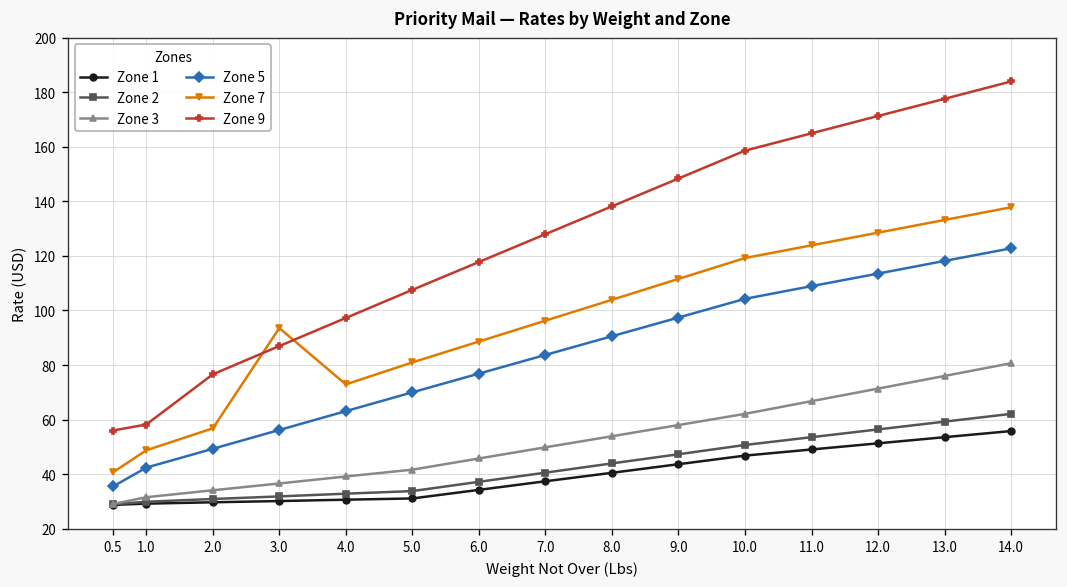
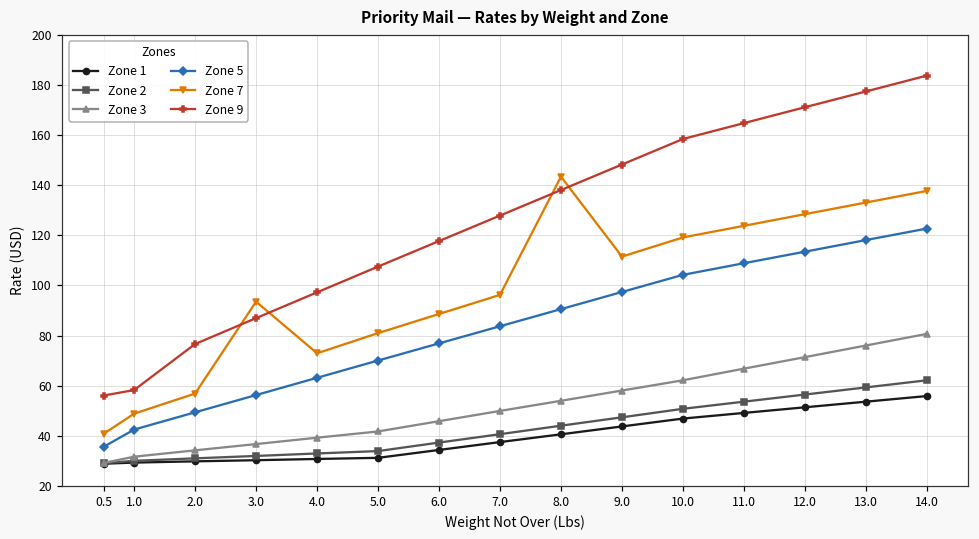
  {
    "Zone 1": {
      "2.0": 30,
      "3.0": 30,
      "4.0": 31,
      "5.0": 31,
      "6.0": 34,
      "7.0": 37,
      "8.0": 41,
      "9.0": 44,
      "10.0": 47,
      "11.0": 49,
      "12.0": 51,
      "13.0": 54,
      "14.0": 56
    },
    "Zone 2": {
      "2.0": 31,
      "3.0": 32,
      "4.0": 33,
      "5.0": 34,
      "6.0": 37,
      "7.0": 41,
      "8.0": 44,
      "9.0": 47,
      "10.0": 51,
      "11.0": 54,
      "12.0": 56,
      "13.0": 59,
      "14.0": 62
    },
    "Zone 3": {
      "1.0": 32,
      "2.0": 34,
      "3.0": 37,
      "4.0": 39,
      "5.0": 42,
      "6.0": 46,
      "7.0": 50,
      "8.0": 54,
      "9.0": 58,
      "10.0": 62,
      "11.0": 67,
      "12.0": 71,
      "13.0": 76,
      "14.0": 81
    },
    "Zone 5": {
      "0.5": 36,
      "1.0": 42,
      "2.0": 49,
      "3.0": 56,
      "4.0": 63,
      "5.0": 70,
      "6.0": 77,
      "7.0": 84,
      "8.0": 91,
      "9.0": 97,
      "10.0": 104,
      "11.0": 109,
      "12.0": 114,
      "13.0": 118,
      "14.0": 123
    },
    "Zone 7": {
      "0.5": 41,
      "1.0": 49,
      "2.0": 57,
      "3.0": 94,
      "4.0": 73,
      "5.0": 81,
      "6.0": 89,
      "7.0": 96,
-     "8.0": 104,
+     "8.0": 144,
      "9.0": 112,
      "10.0": 119,
      "11.0": 124,
      "12.0": 129,
      "13.0": 133,
      "14.0": 138
    },
    "Zone 9": {
      "0.5": 56,
      "1.0": 58,
      "2.0": 77,
      "3.0": 87,
      "4.0": 97,
      "5.0": 108,
      "6.0": 118,
      "7.0": 128,
      "8.0": 138,
      "9.0": 148,
      "10.0": 159,
      "11.0": 165,
      "12.0": 171,
      "13.0": 178,
      "14.0": 184
    }
  }
